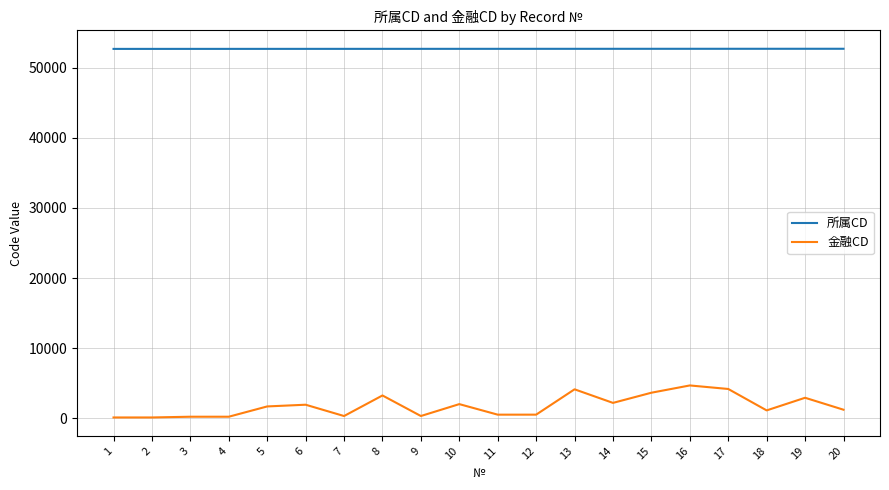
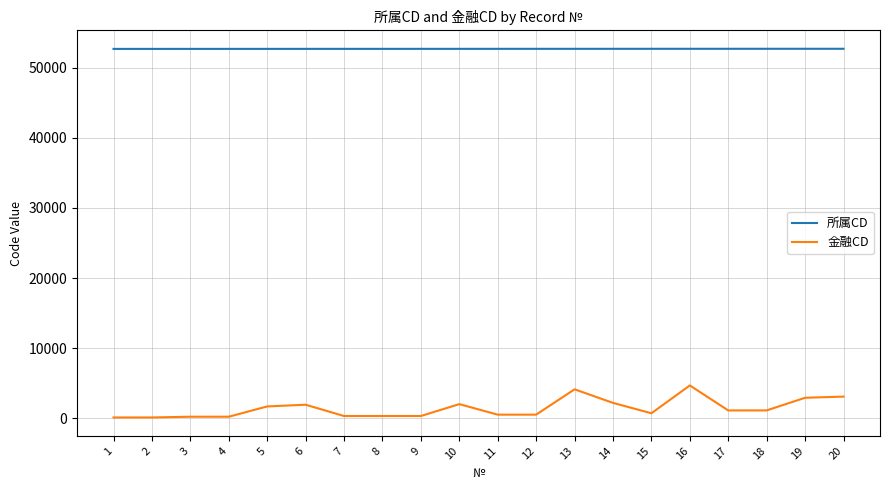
  {
    "所属CD": {
      "1": 53000,
      "2": 53000,
      "3": 53000,
      "4": 53000,
      "5": 53000,
      "6": 53000,
      "7": 53000,
      "8": 53000,
      "9": 53000,
      "10": 53000,
      "11": 53000,
      "12": 53000,
      "13": 53000,
      "14": 53000,
      "15": 53000,
      "16": 53000,
      "17": 53000,
      "18": 53000,
      "19": 53000,
      "20": 53000
    },
    "金融CD": {
      "1": 0,
      "2": 0,
      "3": 0,
      "4": 0,
      "5": 2000,
      "6": 2000,
      "7": 0,
-     "8": 3000,
+     "8": 0,
      "9": 0,
      "10": 2000,
      "11": 1000,
      "12": 1000,
      "13": 4000,
      "14": 2000,
-     "15": 4000,
+     "15": 1000,
      "16": 5000,
-     "17": 4000,
+     "17": 1000,
      "18": 1000,
      "19": 3000,
-     "20": 1000
+     "20": 3000
    }
  }
